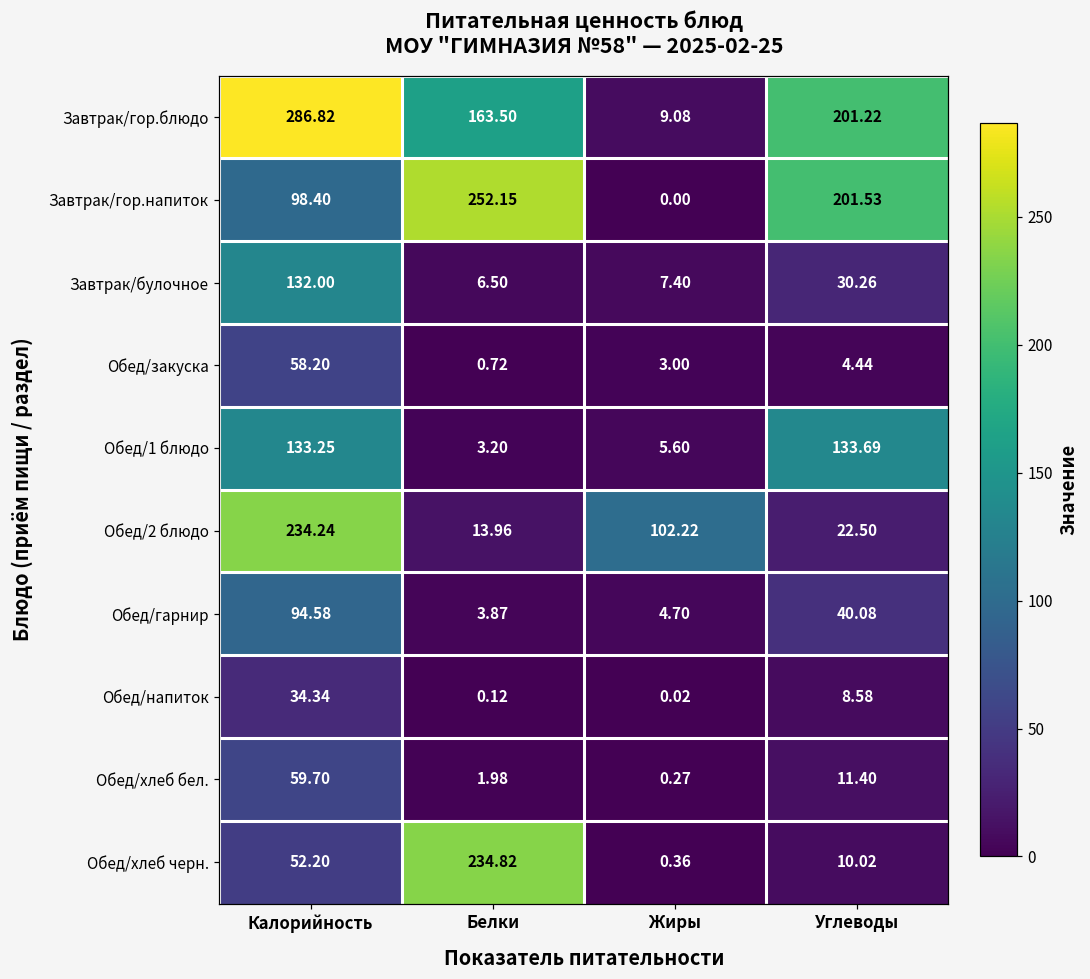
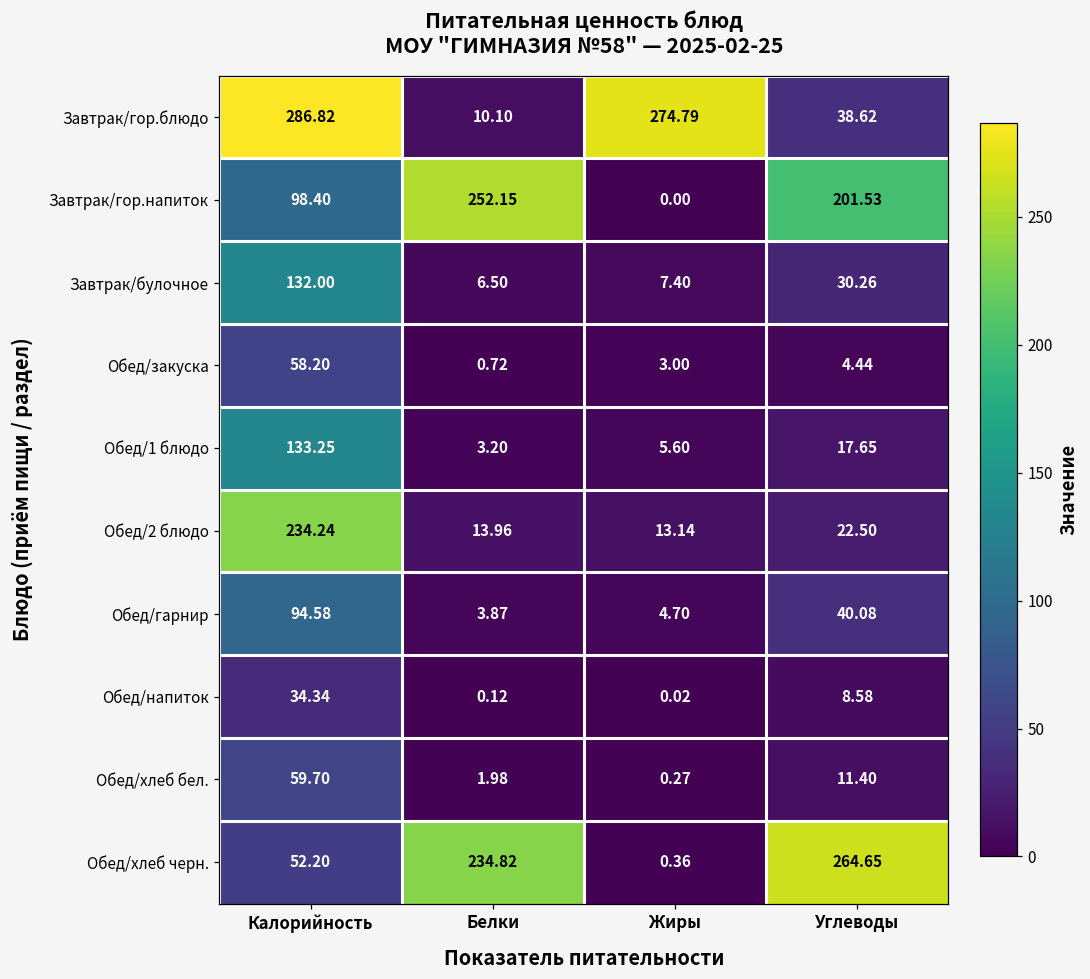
  {
    "Завтрак/гор.блюдо": {
      "Калорийность": 286.82,
-     "Белки": 163.50,
-     "Жиры": 9.08,
-     "Углеводы": 201.22
+     "Белки": 10.10,
+     "Жиры": 274.79,
+     "Углеводы": 38.62
    },
    "Завтрак/гор.напиток": {
      "Калорийность": 98.40,
      "Белки": 252.15,
      "Жиры": 0.00,
      "Углеводы": 201.53
    },
    "Завтрак/булочное": {
      "Калорийность": 132.00,
      "Белки": 6.50,
      "Жиры": 7.40,
      "Углеводы": 30.26
    },
    "Обед/закуска": {
      "Калорийность": 58.20,
      "Белки": 0.72,
      "Жиры": 3.00,
      "Углеводы": 4.44
    },
    "Обед/1 блюдо": {
      "Калорийность": 133.25,
      "Белки": 3.20,
      "Жиры": 5.60,
-     "Углеводы": 133.69
+     "Углеводы": 17.65
    },
    "Обед/2 блюдо": {
      "Калорийность": 234.24,
      "Белки": 13.96,
-     "Жиры": 102.22,
+     "Жиры": 13.14,
      "Углеводы": 22.50
    },
    "Обед/гарнир": {
      "Калорийность": 94.58,
      "Белки": 3.87,
      "Жиры": 4.70,
      "Углеводы": 40.08
    },
    "Обед/напиток": {
      "Калорийность": 34.34,
      "Белки": 0.12,
      "Жиры": 0.02,
      "Углеводы": 8.58
    },
    "Обед/хлеб бел.": {
      "Калорийность": 59.70,
      "Белки": 1.98,
      "Жиры": 0.27,
      "Углеводы": 11.40
    },
    "Обед/хлеб черн.": {
      "Калорийность": 52.20,
      "Белки": 234.82,
      "Жиры": 0.36,
-     "Углеводы": 10.02
+     "Углеводы": 264.65
    }
  }
